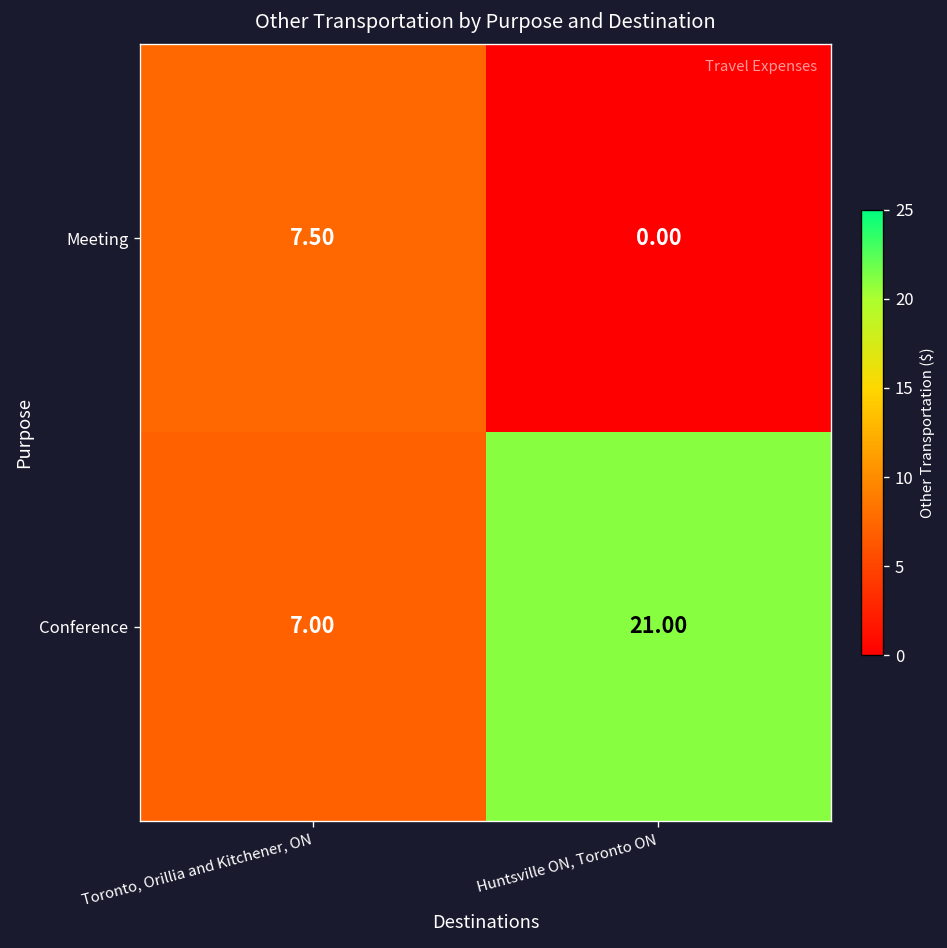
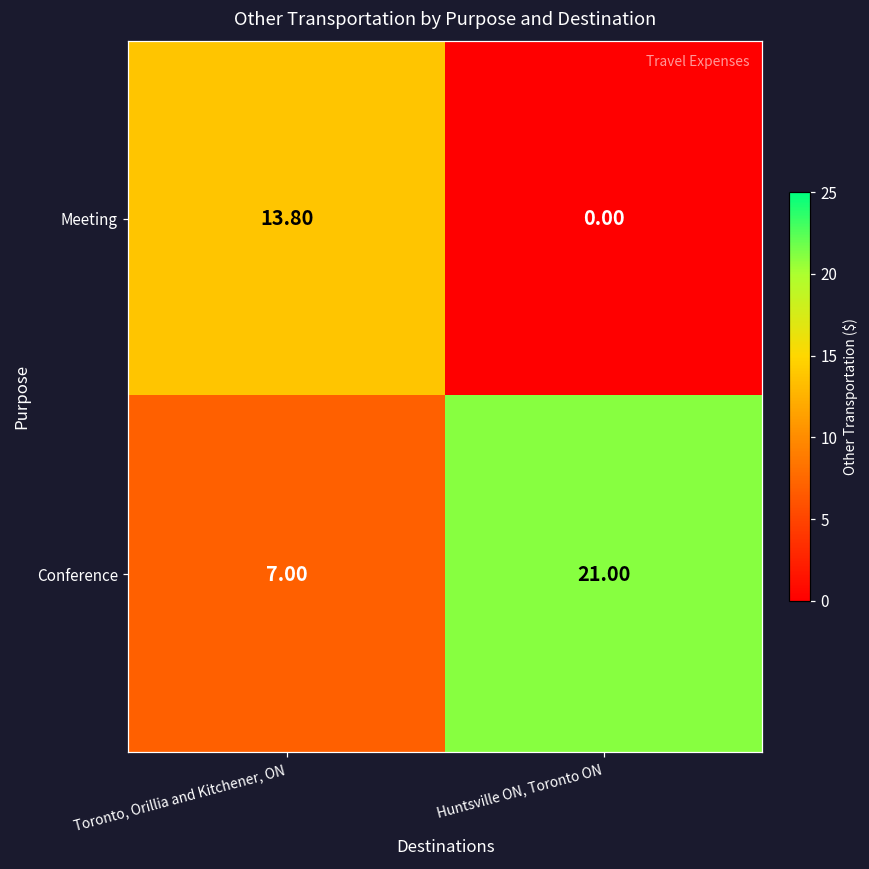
  {
    "Meeting": {
-     "Toronto, Orillia and Kitchener, ON": 7.50
+     "Toronto, Orillia and Kitchener, ON": 13.80
    },
    "Conference": {
      "Toronto, Orillia and Kitchener, ON": 7.00,
      "Huntsville ON, Toronto ON": 21.00
    }
  }
